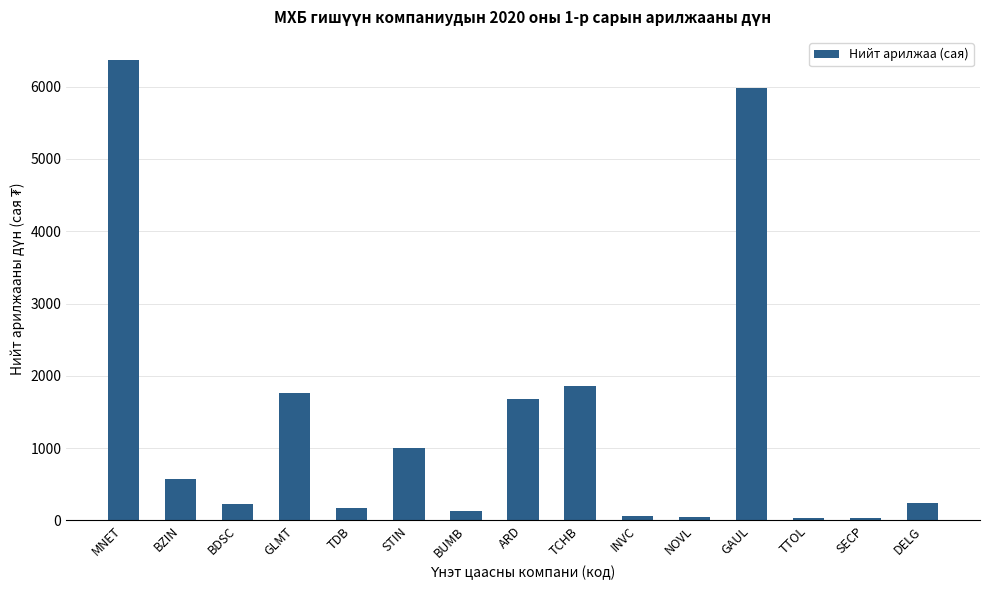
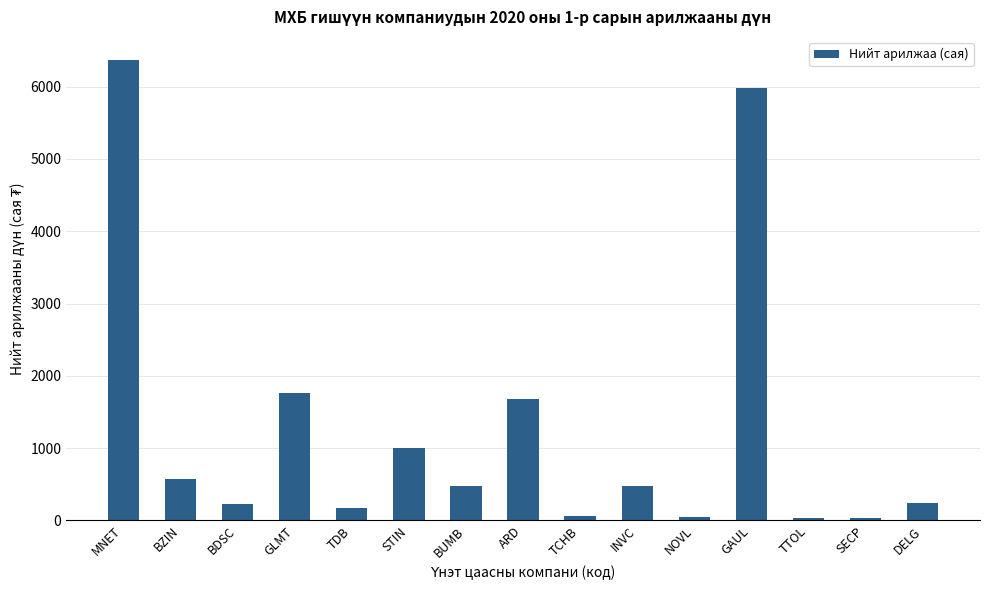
  {
    "MNET": 6400,
    "BZIN": 600,
    "BDSC": 200,
    "GLMT": 1800,
    "TDB": 200,
    "STIN": 1000,
-   "BUMB": 100,
+   "BUMB": 500,
    "ARD": 1700,
-   "TCHB": 1900,
-   "INVC": 100,
+   "TCHB": 100,
+   "INVC": 500,
    "NOVL": 0,
    "GAUL": 6000,
    "TTOL": 0,
    "DELG": 200
  }
